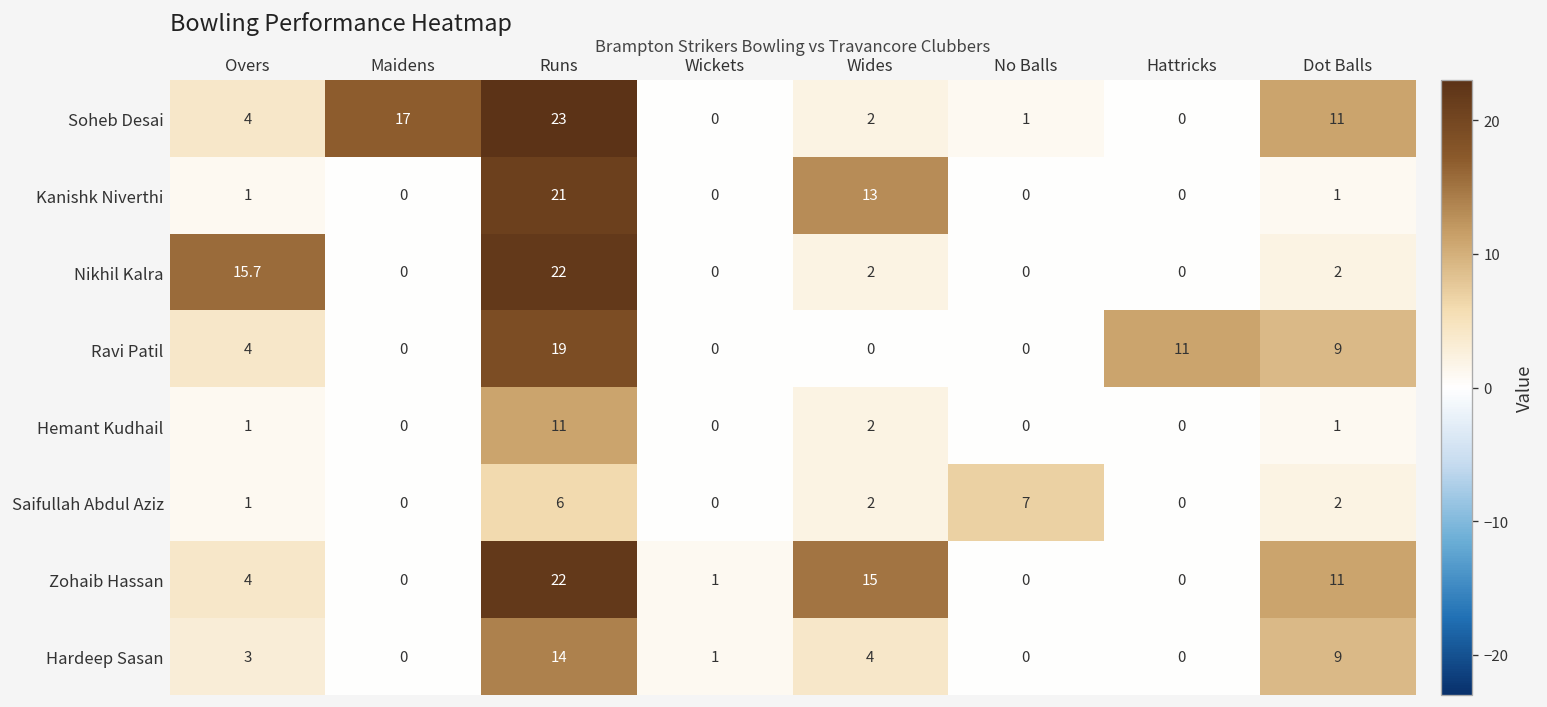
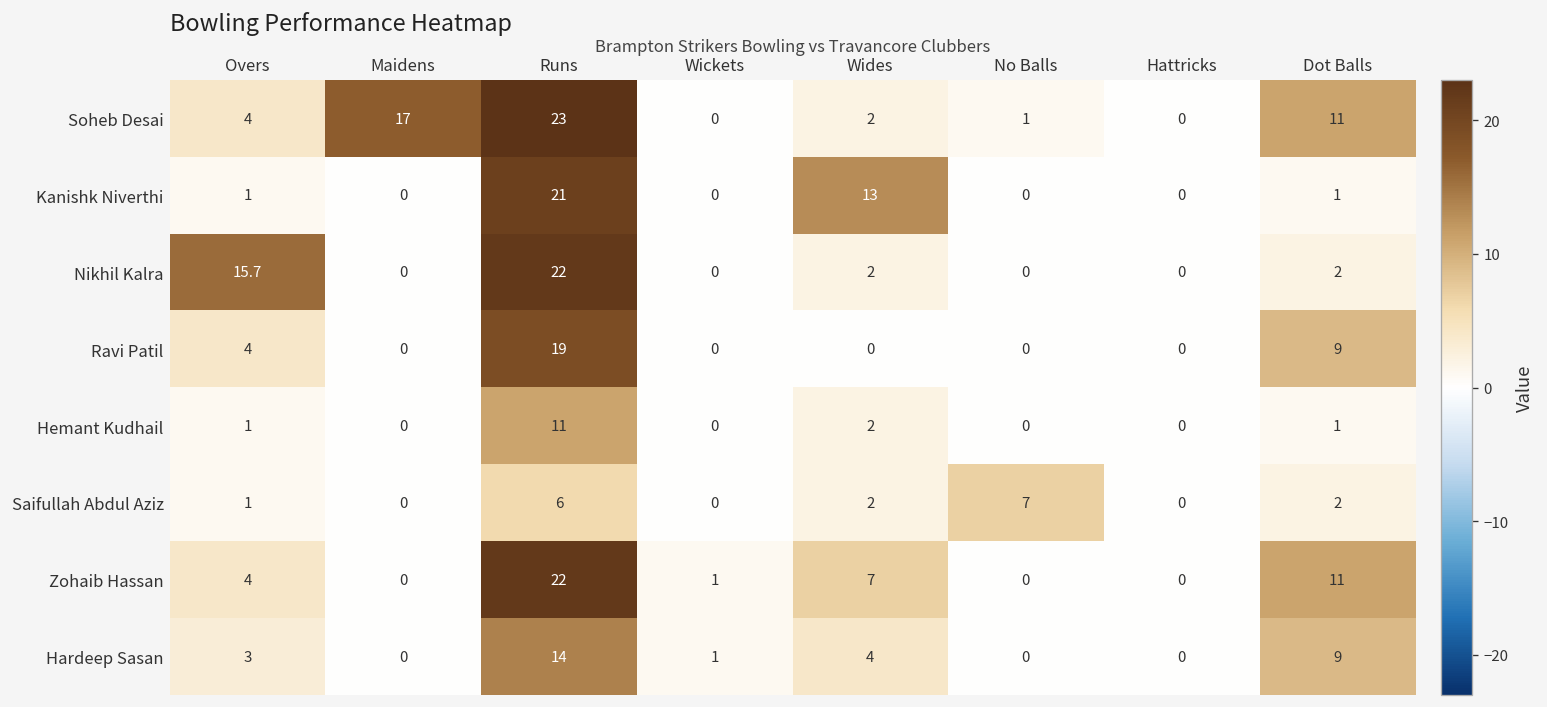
  {
    "Soheb Desai": {
      "Overs": 4,
      "Maidens": 17,
      "Runs": 23,
      "Wickets": 0,
      "Wides": 2,
      "No Balls": 1,
      "Hattricks": 0,
      "Dot Balls": 11
    },
    "Kanishk Niverthi": {
      "Overs": 1,
      "Maidens": 0,
      "Runs": 21,
      "Wickets": 0,
      "Wides": 13,
      "No Balls": 0,
      "Hattricks": 0,
      "Dot Balls": 1
    },
    "Nikhil Kalra": {
      "Overs": 15.7,
      "Maidens": 0,
      "Runs": 22,
      "Wickets": 0,
      "Wides": 2,
      "No Balls": 0,
      "Hattricks": 0,
      "Dot Balls": 2
    },
    "Ravi Patil": {
      "Overs": 4,
      "Maidens": 0,
      "Runs": 19,
      "Wickets": 0,
      "Wides": 0,
      "No Balls": 0,
-     "Hattricks": 11,
+     "Hattricks": 0,
      "Dot Balls": 9
    },
    "Hemant Kudhail": {
      "Overs": 1,
      "Maidens": 0,
      "Runs": 11,
      "Wickets": 0,
      "Wides": 2,
      "No Balls": 0,
      "Hattricks": 0,
      "Dot Balls": 1
    },
    "Saifullah Abdul Aziz": {
      "Overs": 1,
      "Maidens": 0,
      "Runs": 6,
      "Wickets": 0,
      "Wides": 2,
      "No Balls": 7,
      "Hattricks": 0,
      "Dot Balls": 2
    },
    "Zohaib Hassan": {
      "Overs": 4,
      "Maidens": 0,
      "Runs": 22,
      "Wickets": 1,
-     "Wides": 15,
+     "Wides": 7,
      "No Balls": 0,
      "Hattricks": 0,
      "Dot Balls": 11
    },
    "Hardeep Sasan": {
      "Overs": 3,
      "Maidens": 0,
      "Runs": 14,
      "Wickets": 1,
      "Wides": 4,
      "No Balls": 0,
      "Hattricks": 0,
      "Dot Balls": 9
    }
  }
